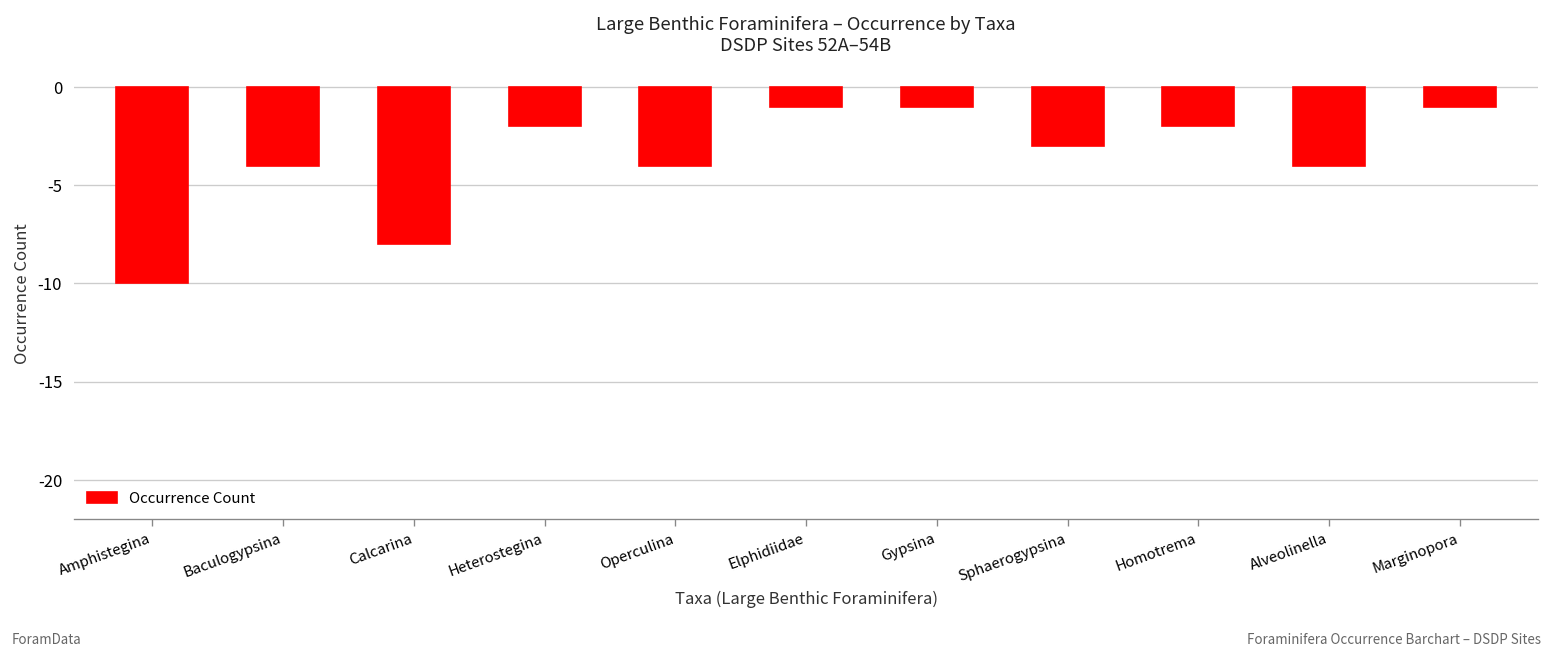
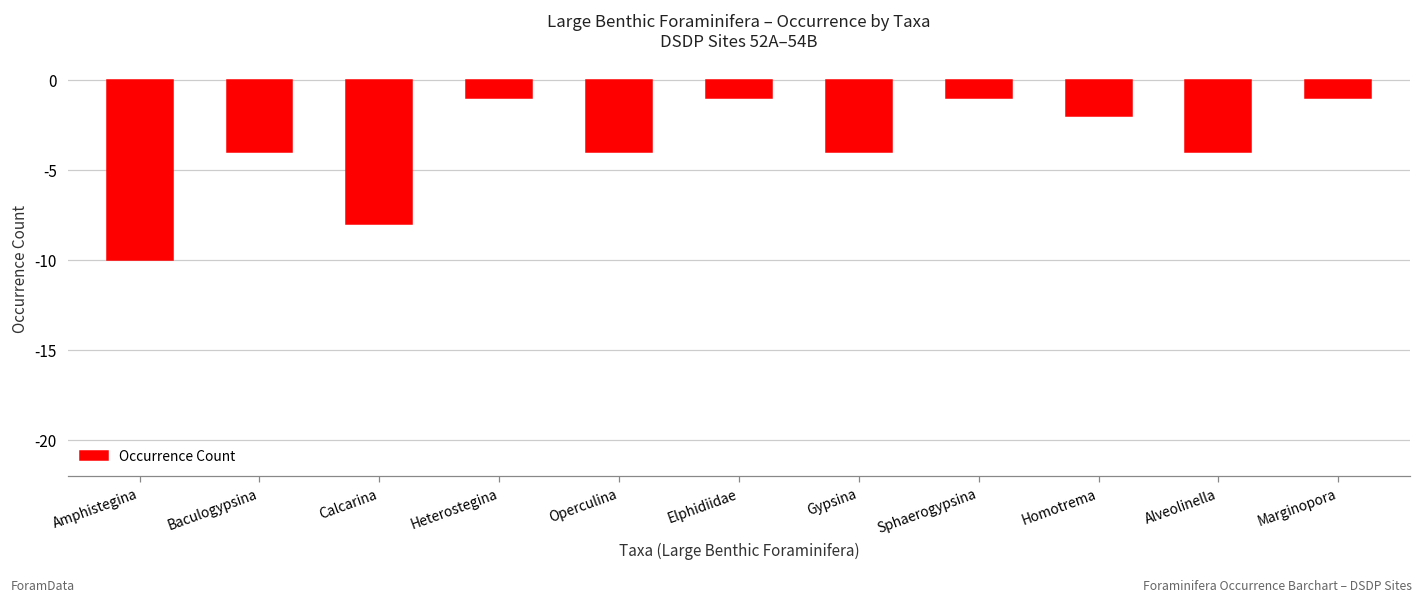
  {
    "Amphistegina": -10,
    "Baculogypsina": -4,
    "Calcarina": -8,
-   "Heterostegina": -2,
+   "Heterostegina": -1,
    "Operculina": -4,
    "Elphidiidae": -1,
-   "Gypsina": -1,
-   "Sphaerogypsina": -3,
+   "Gypsina": -4,
+   "Sphaerogypsina": -1,
    "Homotrema": -2,
    "Alveolinella": -4,
    "Marginopora": -1
  }
